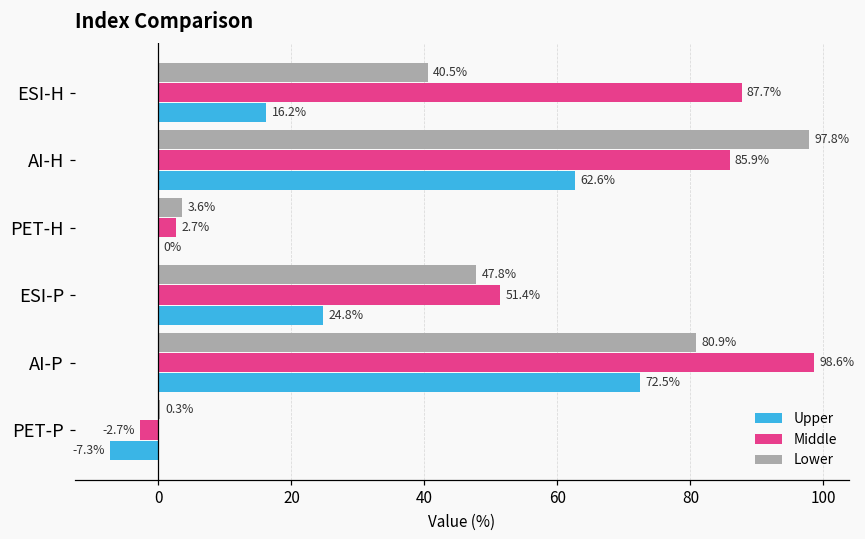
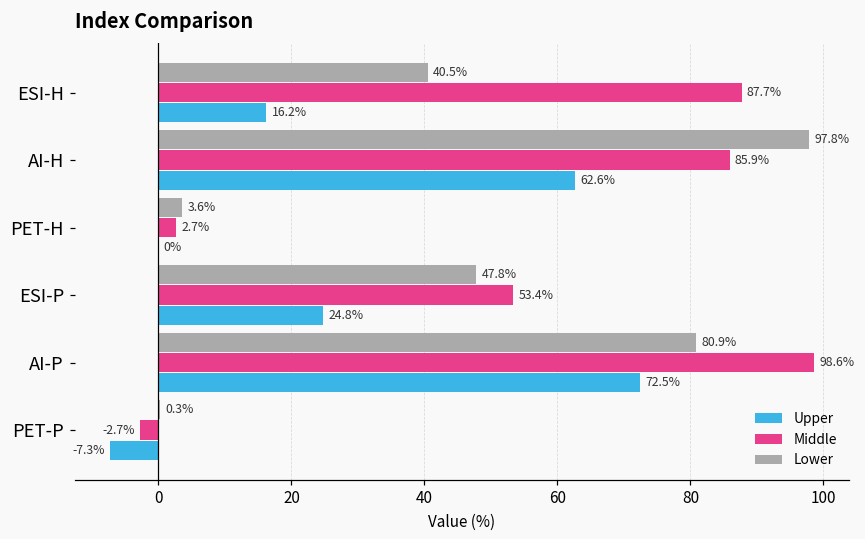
  {
    "Upper": {
      "ESI-H": "16.2%",
      "AI-H": "62.6%",
      "PET-H": "0%",
      "ESI-P": "24.8%",
      "AI-P": "72.5%",
      "PET-P": "-7.3%"
    },
    "Middle": {
      "ESI-H": "87.7%",
      "AI-H": "85.9%",
      "PET-H": "2.7%",
-     "ESI-P": "51.4%",
+     "ESI-P": "53.4%",
      "AI-P": "98.6%",
      "PET-P": "-2.7%"
    },
    "Lower": {
      "ESI-H": "40.5%",
      "AI-H": "97.8%",
      "PET-H": "3.6%",
      "ESI-P": "47.8%",
      "AI-P": "80.9%",
      "PET-P": "0.3%"
    }
  }
